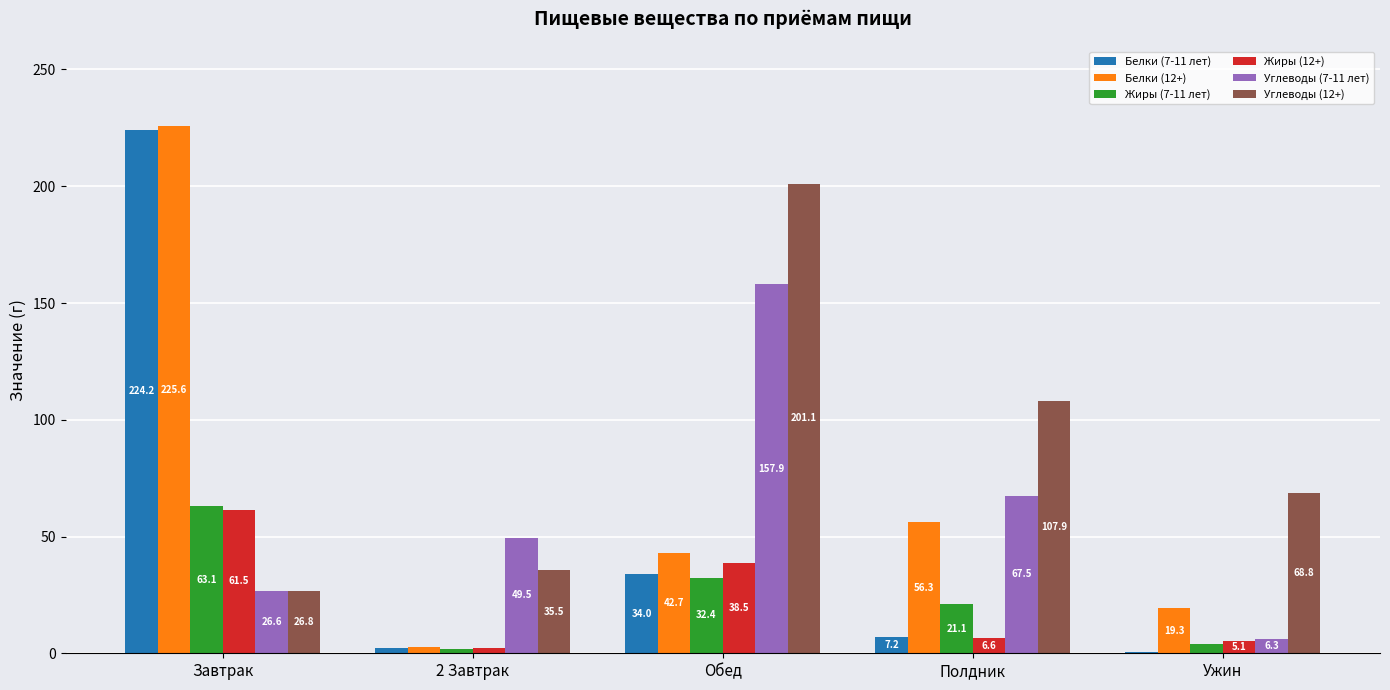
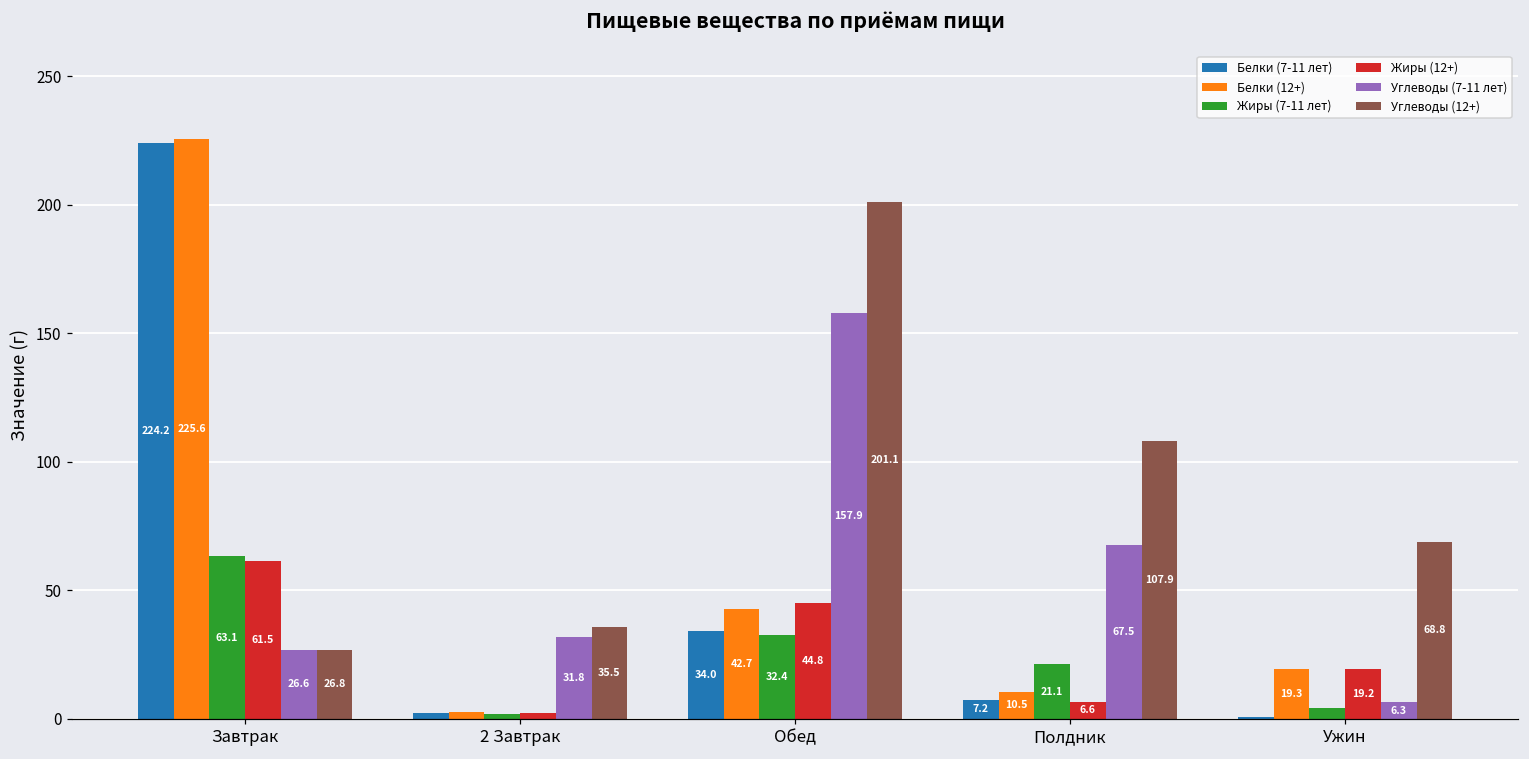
  {
    "Белки (7-11 лет)": {
      "Завтрак": 224.2,
      "Обед": 34.0,
      "Полдник": 7.2
    },
    "Белки (12+)": {
      "Завтрак": 225.6,
      "Обед": 42.7,
-     "Полдник": 56.3,
+     "Полдник": 10.5,
      "Ужин": 19.3
    },
    "Жиры (7-11 лет)": {
      "Завтрак": 63.1,
      "Обед": 32.4,
      "Полдник": 21.1
    },
    "Жиры (12+)": {
      "Завтрак": 61.5,
-     "Обед": 38.5,
+     "Обед": 44.8,
      "Полдник": 6.6,
-     "Ужин": 5.1
+     "Ужин": 19.2
    },
    "Углеводы (7-11 лет)": {
      "Завтрак": 26.6,
-     "2 Завтрак": 49.5,
+     "2 Завтрак": 31.8,
      "Обед": 157.9,
      "Полдник": 67.5,
      "Ужин": 6.3
    },
    "Углеводы (12+)": {
      "Завтрак": 26.8,
      "2 Завтрак": 35.5,
      "Обед": 201.1,
      "Полдник": 107.9,
      "Ужин": 68.8
    }
  }
